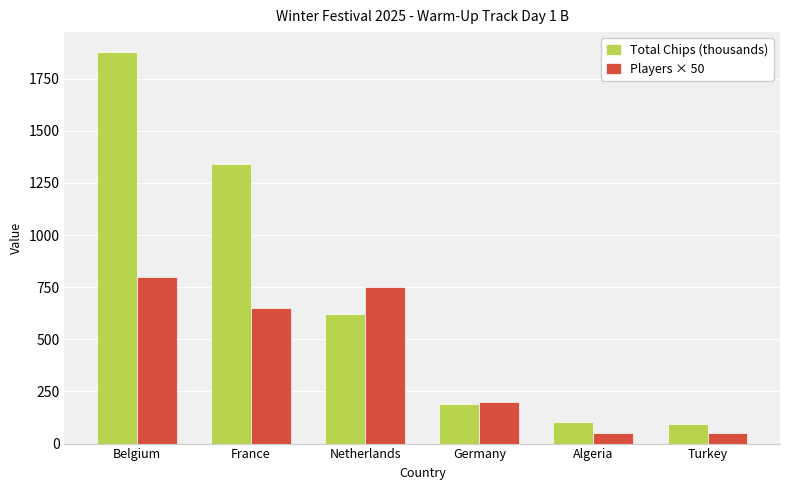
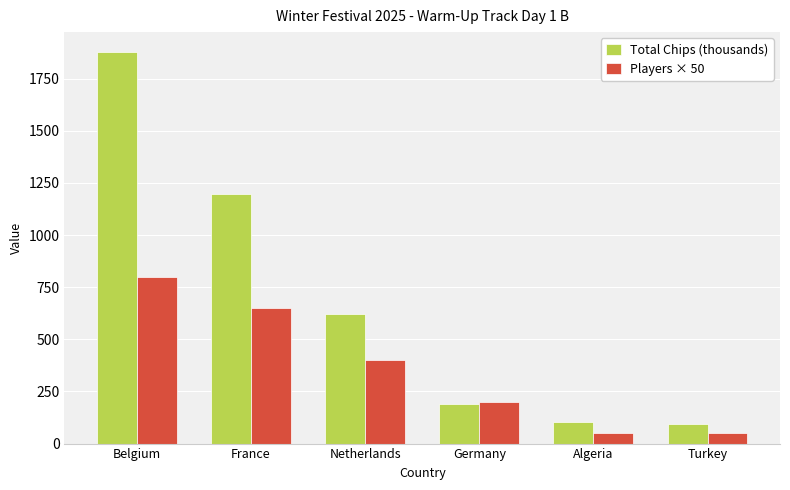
  {
    "Total Chips (thousands)": {
      "Belgium": 1880,
-     "France": 1340,
+     "France": 1200,
      "Netherlands": 620,
      "Germany": 190,
      "Algeria": 100,
      "Turkey": 90
    },
    "Players × 50": {
      "Belgium": 800,
      "France": 650,
-     "Netherlands": 750,
+     "Netherlands": 400,
      "Germany": 200,
      "Algeria": 50,
      "Turkey": 50
    }
  }
